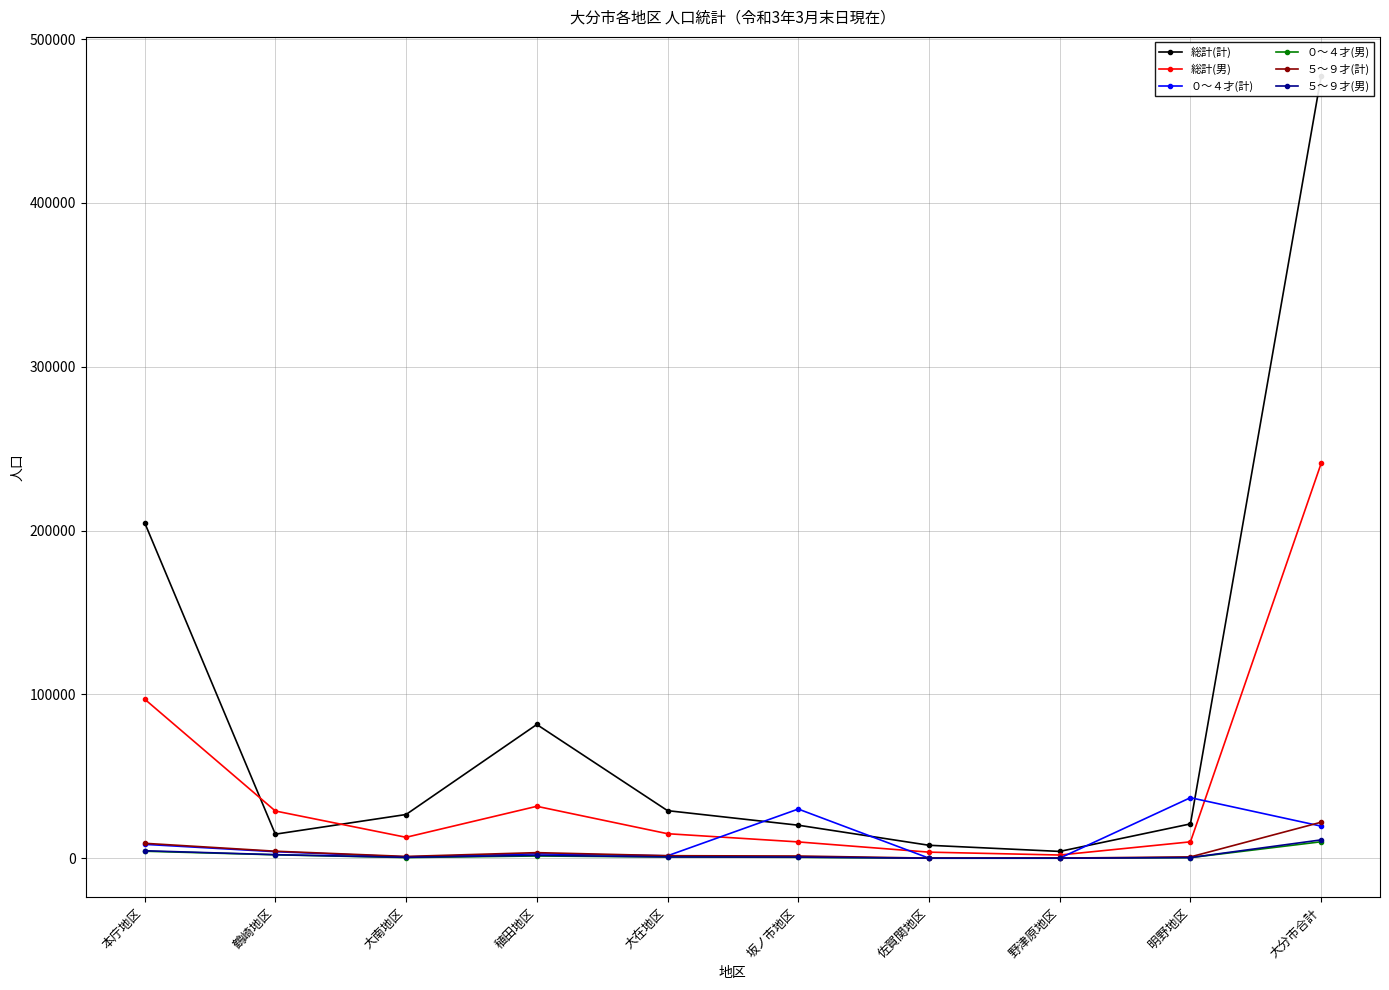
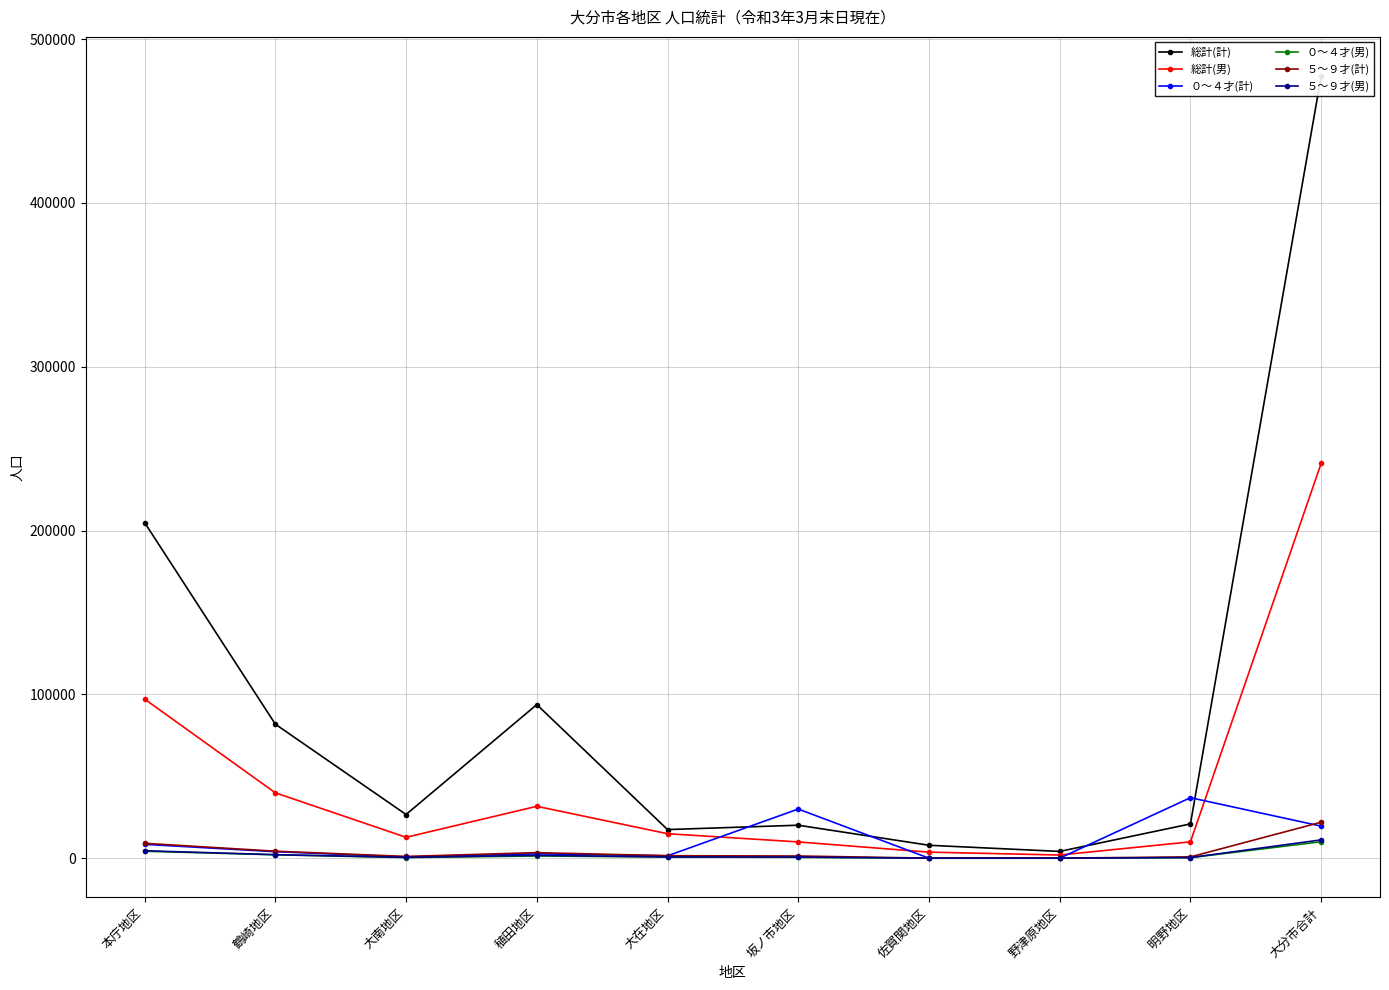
  {
    "総計(計)": {
      "本庁地区": 205000,
-     "鶴崎地区": 15000,
+     "鶴崎地区": 82000,
      "大南地区": 27000,
-     "稙田地区": 82000,
-     "大在地区": 29000,
+     "稙田地区": 94000,
+     "大在地区": 18000,
      "坂ノ市地区": 20000,
      "佐賀関地区": 8000,
      "野津原地区": 4000,
      "明野地区": 21000
    },
    "総計(男)": {
      "本庁地区": 97000,
-     "鶴崎地区": 29000,
+     "鶴崎地区": 40000,
      "大南地区": 13000,
      "稙田地区": 32000,
      "大在地区": 15000,
      "坂ノ市地区": 10000,
      "佐賀関地区": 4000,
      "野津原地区": 2000,
      "明野地区": 10000,
      "大分市合計": 241000
    },
    "０～４才(計)": {
      "坂ノ市地区": 30000,
      "明野地区": 37000,
      "大分市合計": 20000
    },
    "５～９才(計)": {
      "大分市合計": 22000
    }
  }
